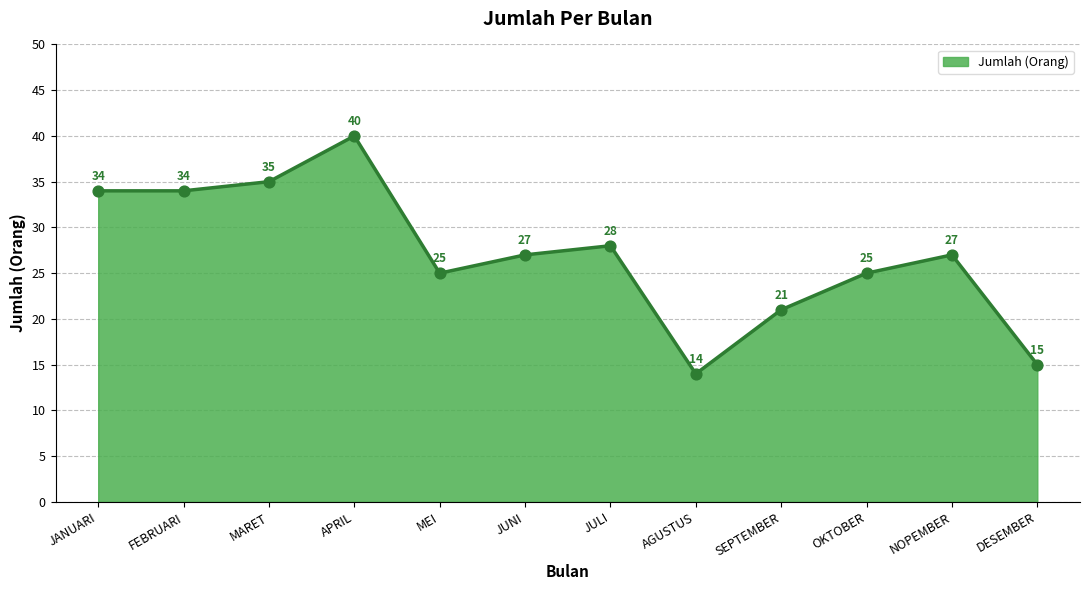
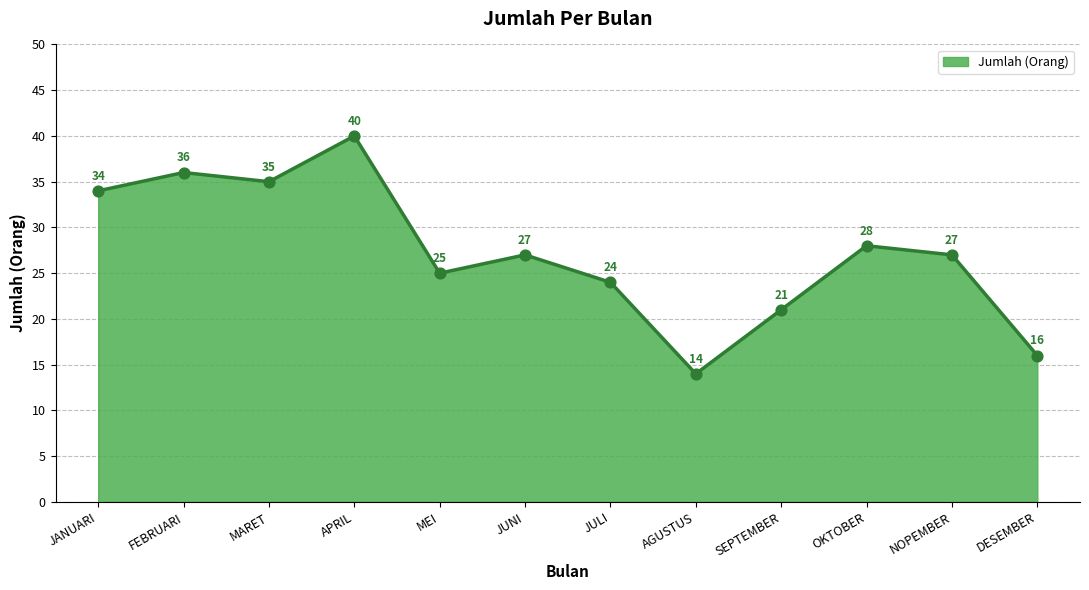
  {
    "JANUARI": 34,
-   "FEBRUARI": 34,
+   "FEBRUARI": 36,
    "MARET": 35,
    "APRIL": 40,
    "MEI": 25,
    "JUNI": 27,
-   "JULI": 28,
+   "JULI": 24,
    "AGUSTUS": 14,
    "SEPTEMBER": 21,
-   "OKTOBER": 25,
+   "OKTOBER": 28,
    "NOPEMBER": 27,
-   "DESEMBER": 15
+   "DESEMBER": 16
  }
